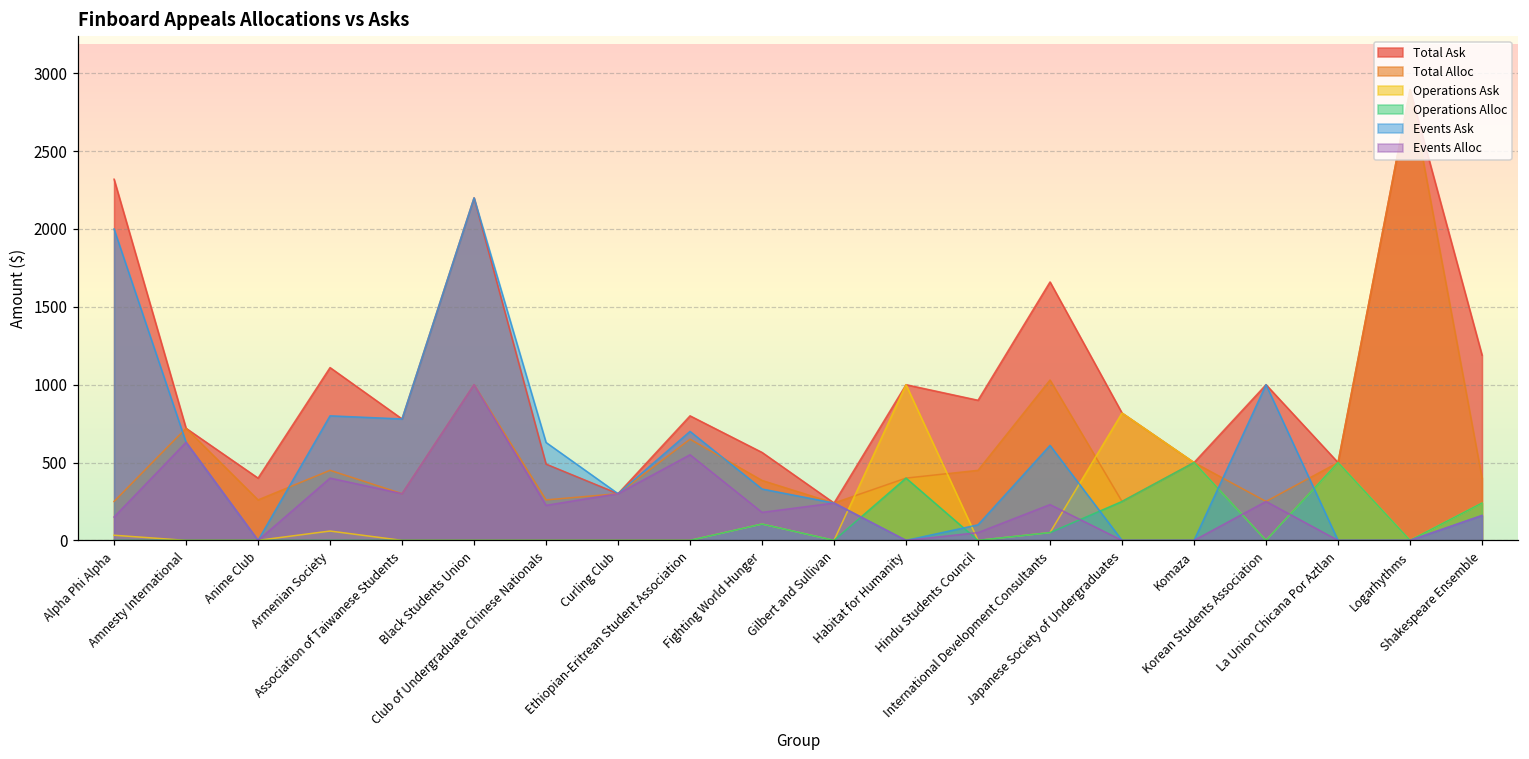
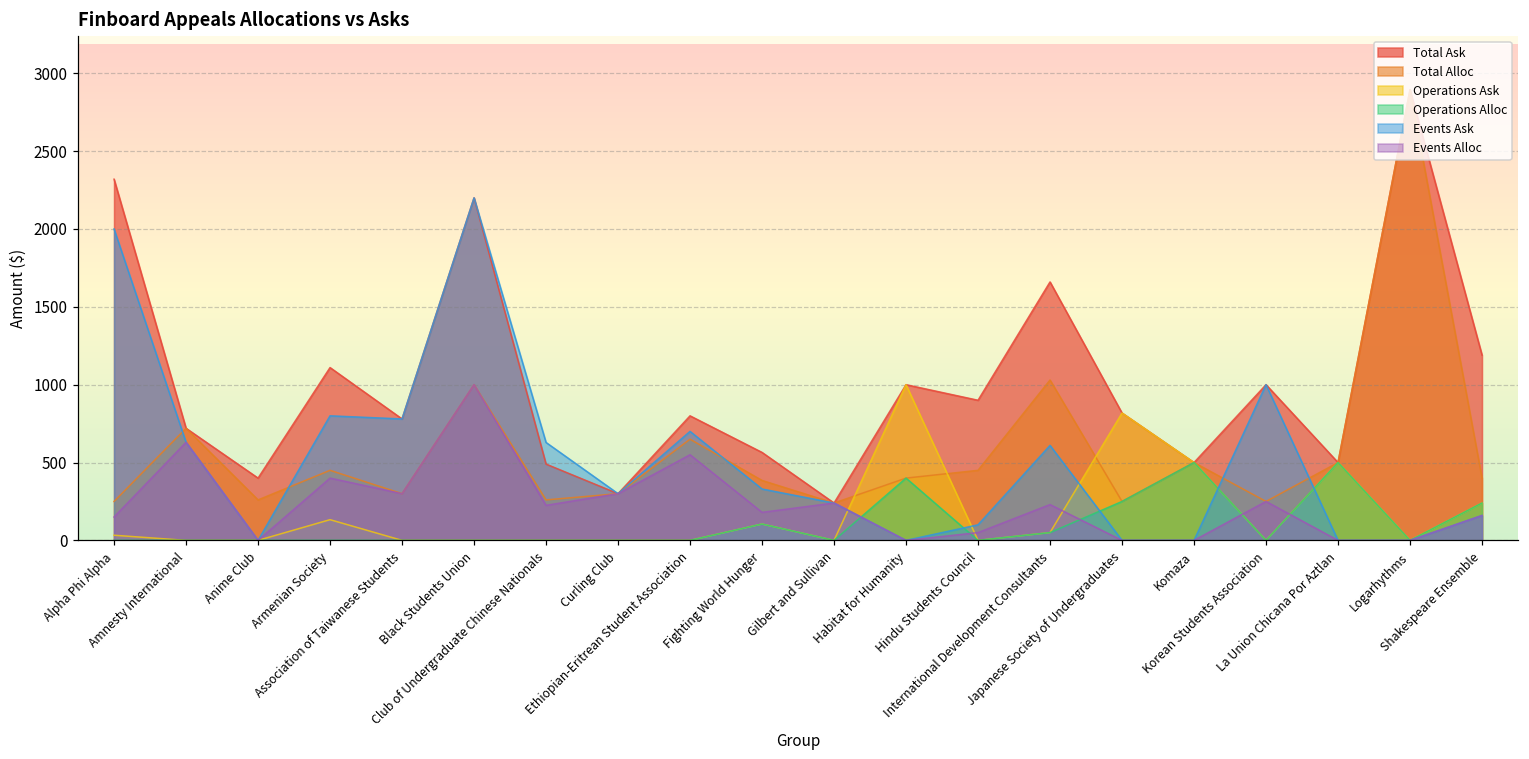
  {
    "Operations Ask": {
      "Alpha Phi Alpha": 30,
-     "Armenian Society": 60
+     "Armenian Society": 130
    },
    "Operations Alloc": {
      "Alpha Phi Alpha": 0,
      "Armenian Society": 0
    },
    "Events Ask": {
      "Alpha Phi Alpha": 2000,
      "Armenian Society": 800,
      "Club of Undergraduate Chinese Nationals": 630,
      "Ethiopian-Eritrean Student Association": 700,
      "Fighting World Hunger": 330,
      "Hindu Students Council": 100,
      "International Development Consultants": 610
    },
    "Events Alloc": {
      "Alpha Phi Alpha": 150,
      "Armenian Society": 400,
      "Club of Undergraduate Chinese Nationals": 230,
      "Ethiopian-Eritrean Student Association": 550,
      "Fighting World Hunger": 180,
      "Hindu Students Council": 50,
      "International Development Consultants": 230
    }
  }
